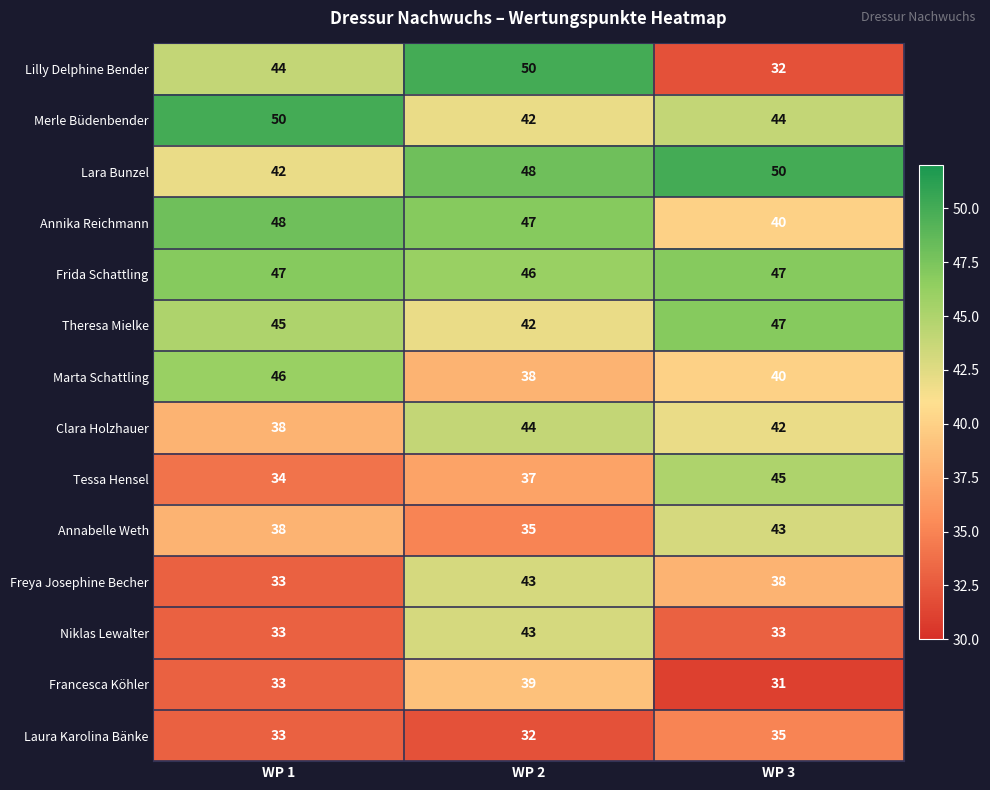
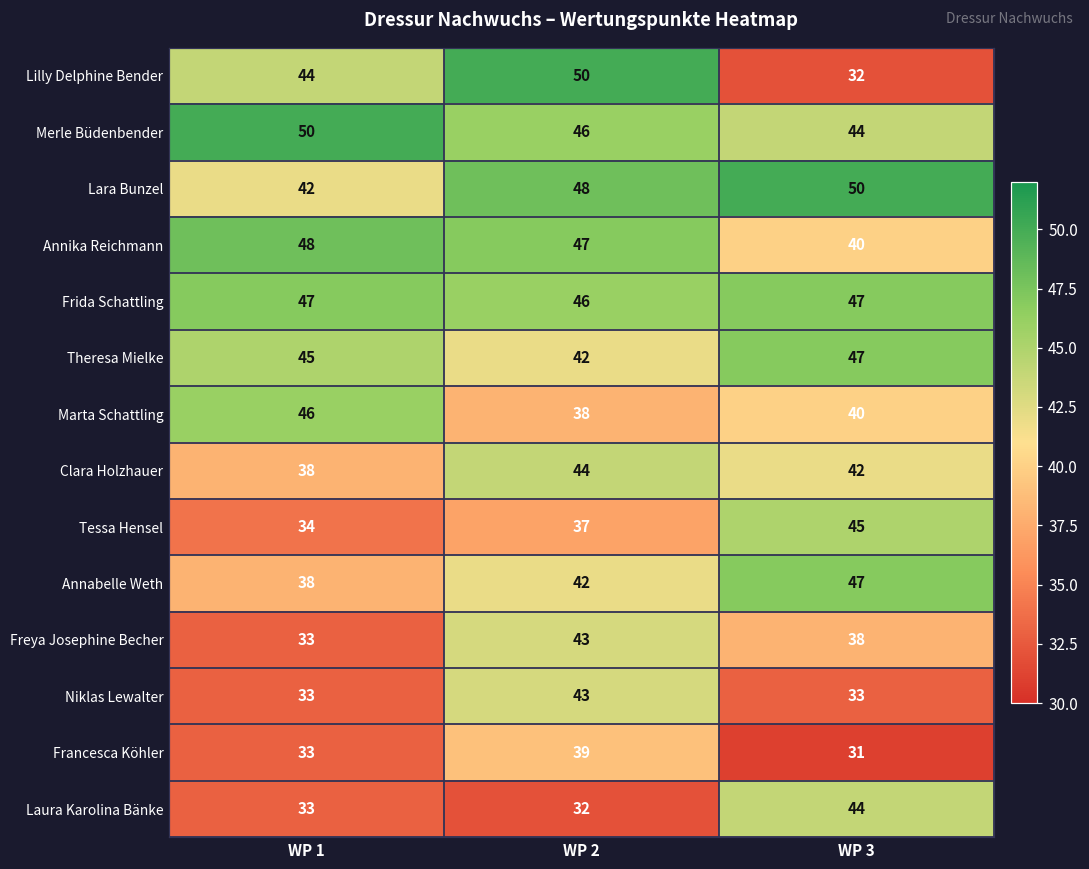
  {
    "Lilly Delphine Bender": {
      "WP 1": 44,
      "WP 2": 50,
      "WP 3": 32
    },
    "Merle Büdenbender": {
      "WP 1": 50,
-     "WP 2": 42,
+     "WP 2": 46,
      "WP 3": 44
    },
    "Lara Bunzel": {
      "WP 1": 42,
      "WP 2": 48,
      "WP 3": 50
    },
    "Annika Reichmann": {
      "WP 1": 48,
      "WP 2": 47,
      "WP 3": 40
    },
    "Frida Schattling": {
      "WP 1": 47,
      "WP 2": 46,
      "WP 3": 47
    },
    "Theresa Mielke": {
      "WP 1": 45,
      "WP 2": 42,
      "WP 3": 47
    },
    "Marta Schattling": {
      "WP 1": 46,
      "WP 2": 38,
      "WP 3": 40
    },
    "Clara Holzhauer": {
      "WP 1": 38,
      "WP 2": 44,
      "WP 3": 42
    },
    "Tessa Hensel": {
      "WP 1": 34,
      "WP 2": 37,
      "WP 3": 45
    },
    "Annabelle Weth": {
      "WP 1": 38,
-     "WP 2": 35,
-     "WP 3": 43
+     "WP 2": 42,
+     "WP 3": 47
    },
    "Freya Josephine Becher": {
      "WP 1": 33,
      "WP 2": 43,
      "WP 3": 38
    },
    "Niklas Lewalter": {
      "WP 1": 33,
      "WP 2": 43,
      "WP 3": 33
    },
    "Francesca Köhler": {
      "WP 1": 33,
      "WP 2": 39,
      "WP 3": 31
    },
    "Laura Karolina Bänke": {
      "WP 1": 33,
      "WP 2": 32,
-     "WP 3": 35
+     "WP 3": 44
    }
  }
